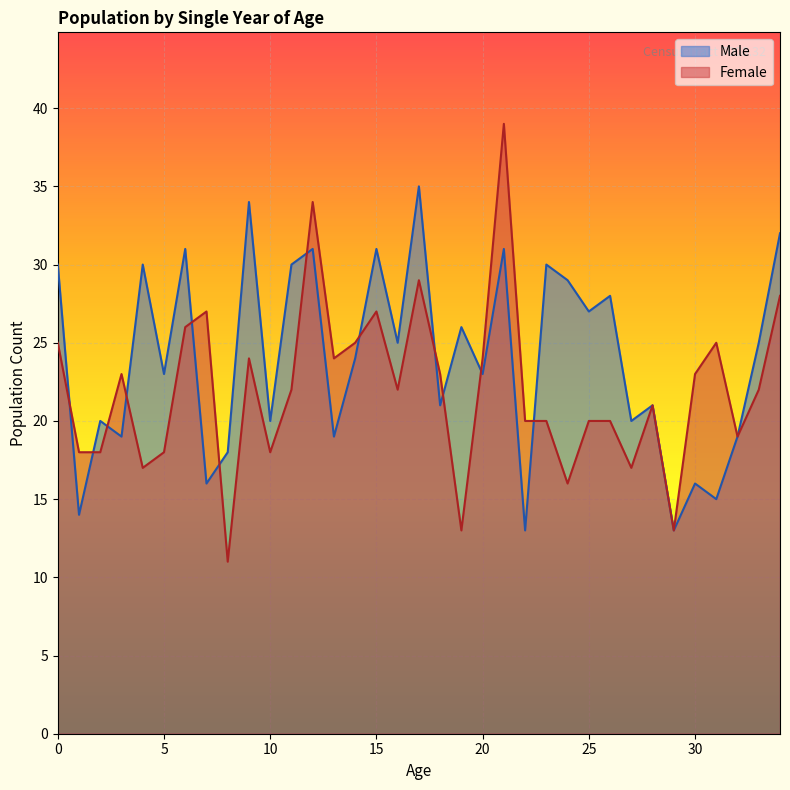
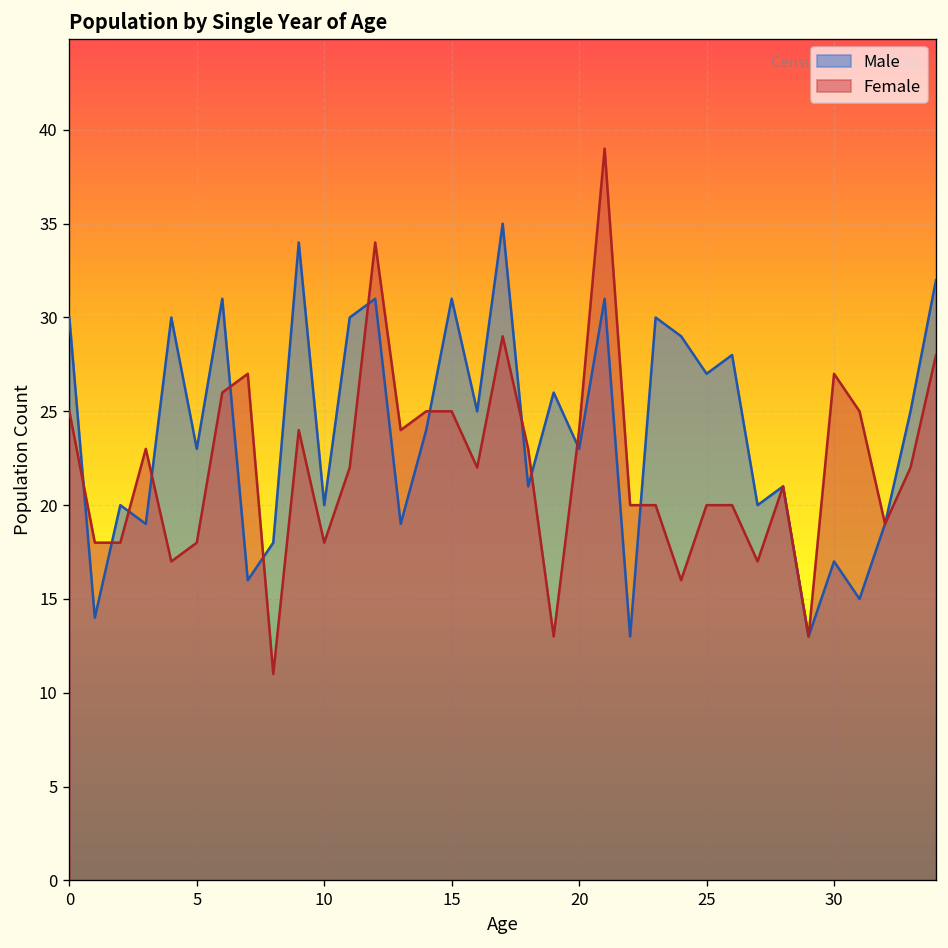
  {
    "Male": {
      "0": 30,
      "5": 23,
      "10": 20,
      "15": 31,
      "20": 23,
      "25": 27,
-     "30": 16
+     "30": 17
    },
    "Female": {
      "0": 25,
      "5": 18,
      "10": 18,
-     "15": 27,
+     "15": 25,
      "20": 24,
      "25": 20,
-     "30": 23
+     "30": 27
    }
  }
